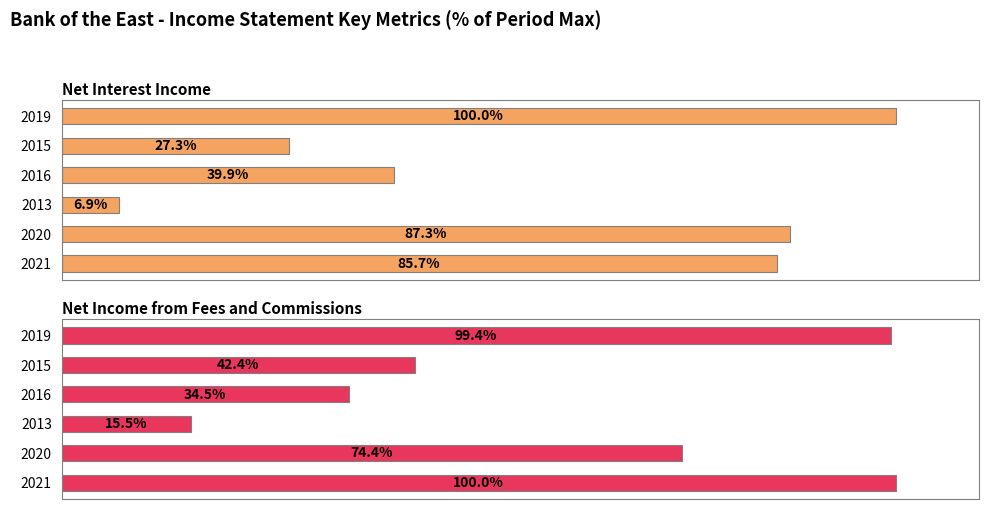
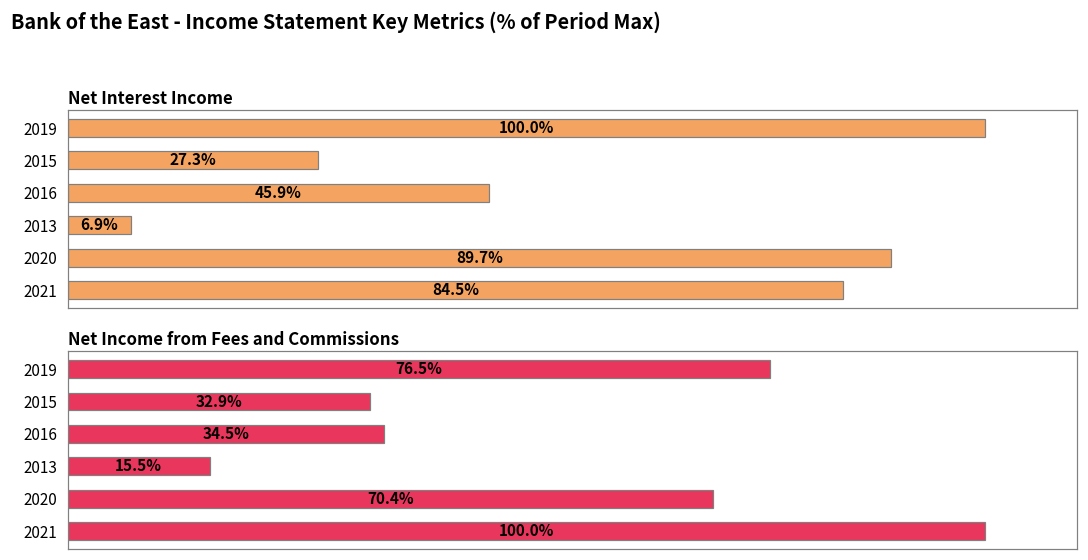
  {
    "Net Interest Income": {
      "2019": "100.0%",
      "2015": "27.3%",
-     "2016": "39.9%",
+     "2016": "45.9%",
      "2013": "6.9%",
-     "2020": "87.3%",
-     "2021": "85.7%"
+     "2020": "89.7%",
+     "2021": "84.5%"
    },
    "Net Income from Fees and Commissions": {
-     "2019": "99.4%",
-     "2015": "42.4%",
+     "2019": "76.5%",
+     "2015": "32.9%",
      "2016": "34.5%",
      "2013": "15.5%",
-     "2020": "74.4%",
+     "2020": "70.4%",
      "2021": "100.0%"
    }
  }
